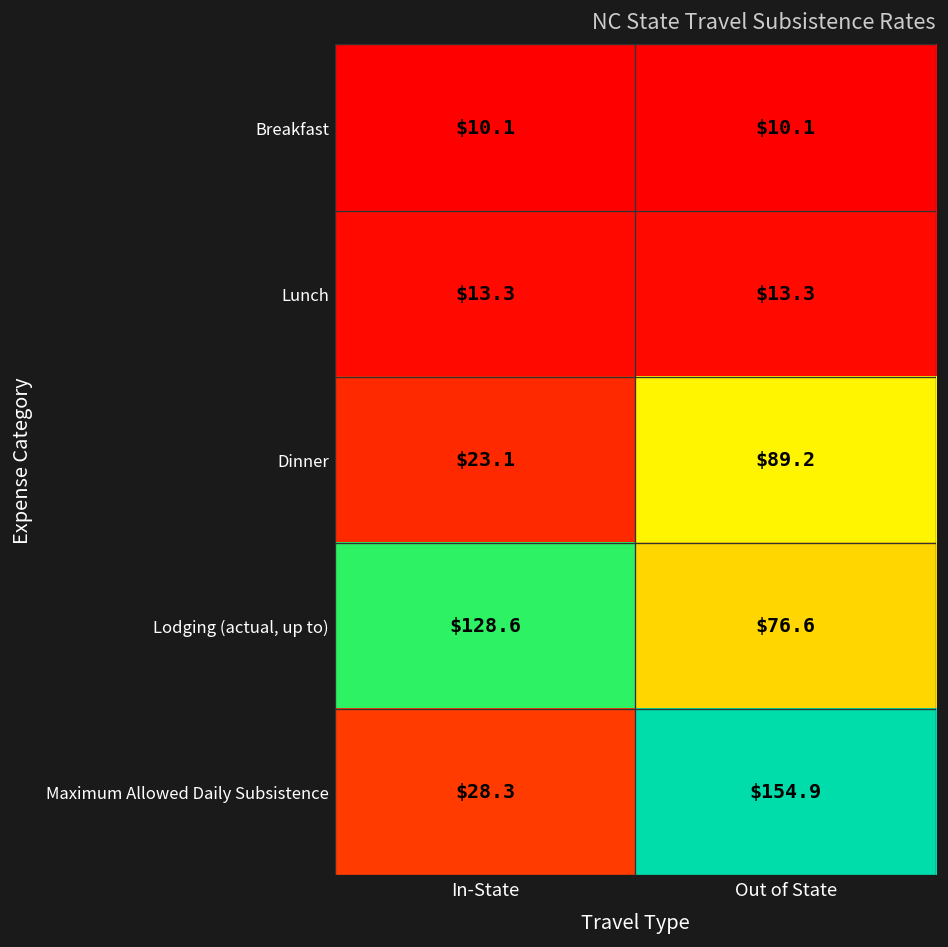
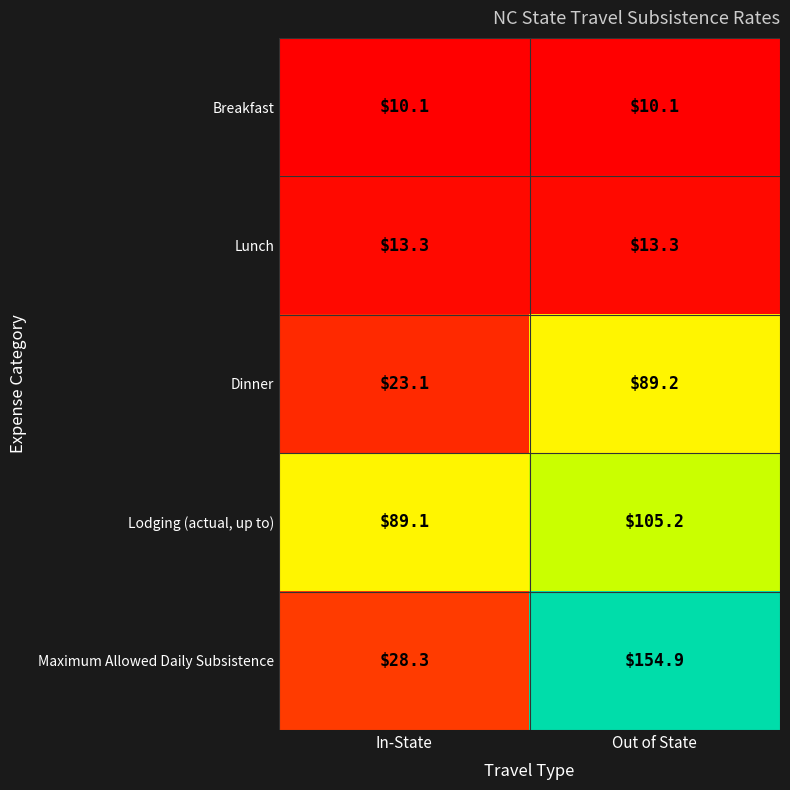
  {
    "Breakfast": {
      "In-State": "$10.1",
      "Out of State": "$10.1"
    },
    "Lunch": {
      "In-State": "$13.3",
      "Out of State": "$13.3"
    },
    "Dinner": {
      "In-State": "$23.1",
      "Out of State": "$89.2"
    },
    "Lodging (actual, up to)": {
-     "In-State": "$128.6",
-     "Out of State": "$76.6"
+     "In-State": "$89.1",
+     "Out of State": "$105.2"
    },
    "Maximum Allowed Daily Subsistence": {
      "In-State": "$28.3",
      "Out of State": "$154.9"
    }
  }
